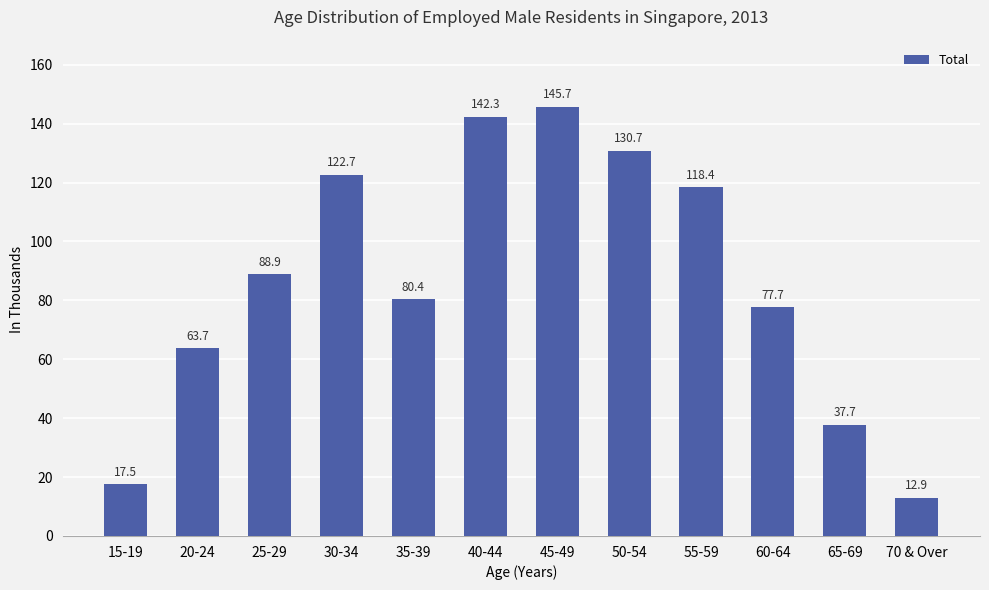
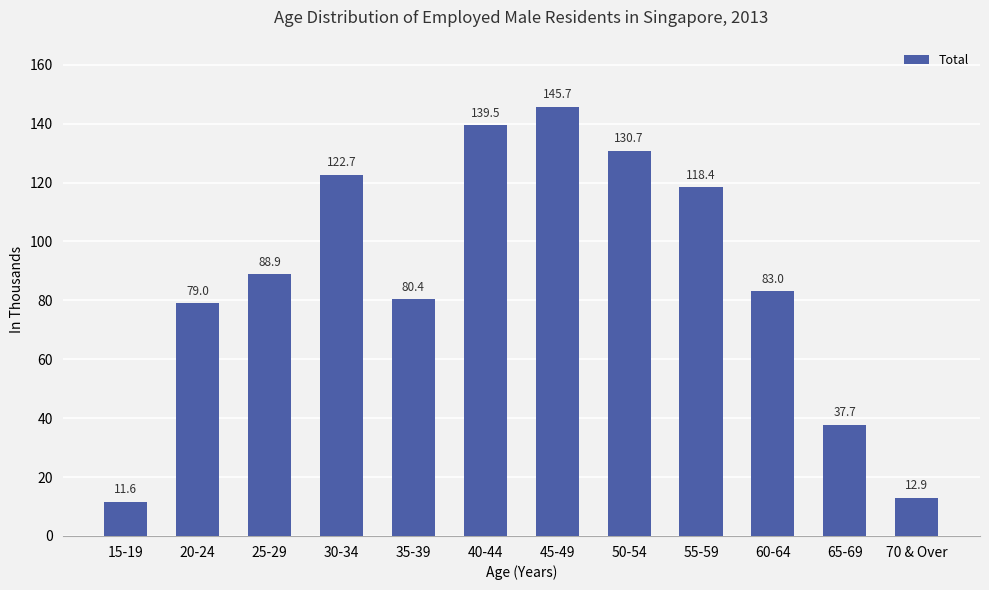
  {
-   "15-19": 17.5,
-   "20-24": 63.7,
+   "15-19": 11.6,
+   "20-24": 79.0,
    "25-29": 88.9,
    "30-34": 122.7,
    "35-39": 80.4,
-   "40-44": 142.3,
+   "40-44": 139.5,
    "45-49": 145.7,
    "50-54": 130.7,
    "55-59": 118.4,
-   "60-64": 77.7,
+   "60-64": 83.0,
    "65-69": 37.7,
    "70 & Over": 12.9
  }
